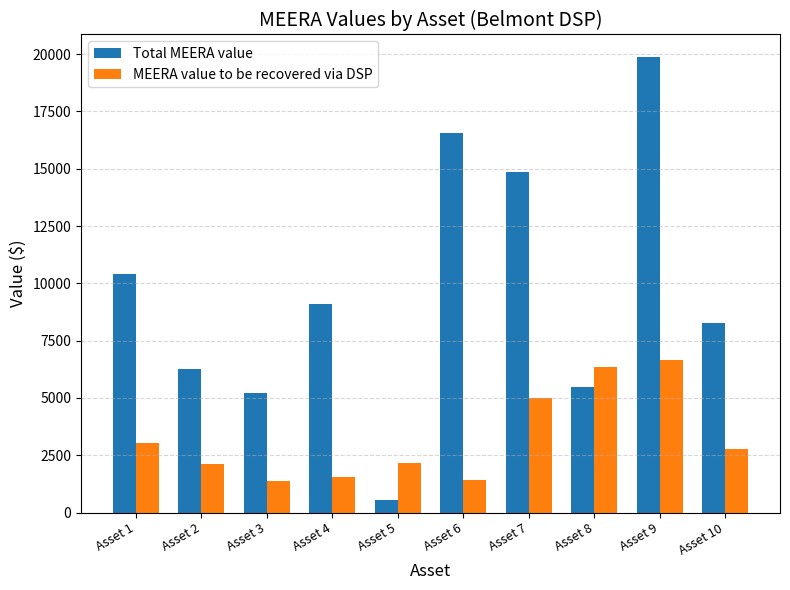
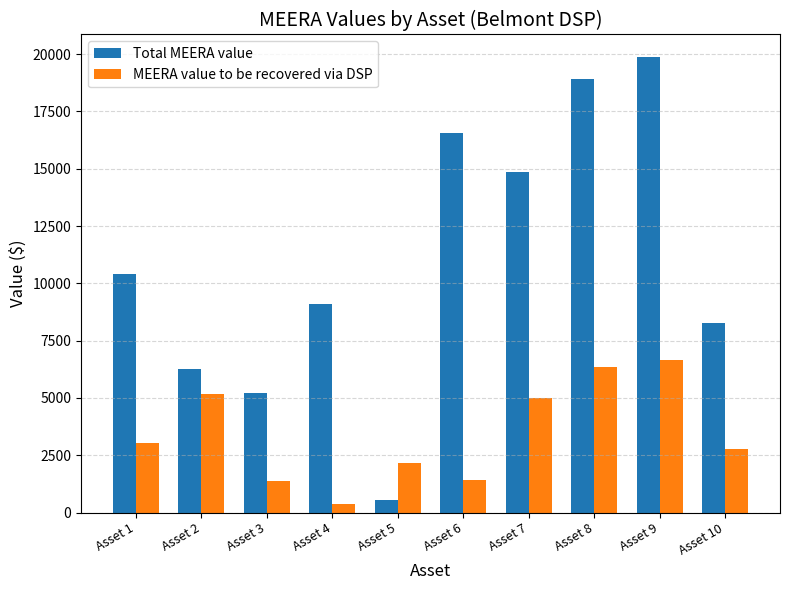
  {
    "Total MEERA value": {
      "Asset 1": 10400,
      "Asset 2": 6300,
      "Asset 3": 5200,
      "Asset 4": 9100,
      "Asset 5": 500,
      "Asset 6": 16600,
      "Asset 7": 14900,
-     "Asset 8": 5500,
+     "Asset 8": 18900,
      "Asset 9": 19900,
      "Asset 10": 8300
    },
    "MEERA value to be recovered via DSP": {
      "Asset 1": 3000,
-     "Asset 2": 2100,
+     "Asset 2": 5200,
      "Asset 3": 1400,
-     "Asset 4": 1600,
+     "Asset 4": 400,
      "Asset 5": 2200,
      "Asset 6": 1400,
      "Asset 7": 5000,
      "Asset 8": 6300,
      "Asset 9": 6700,
      "Asset 10": 2800
    }
  }
